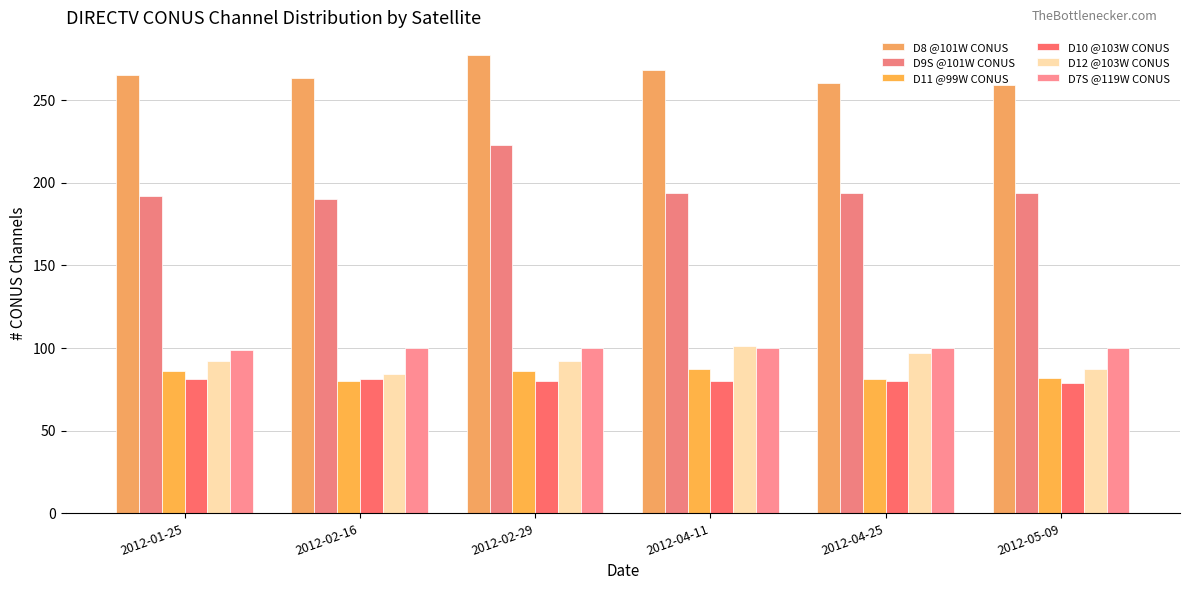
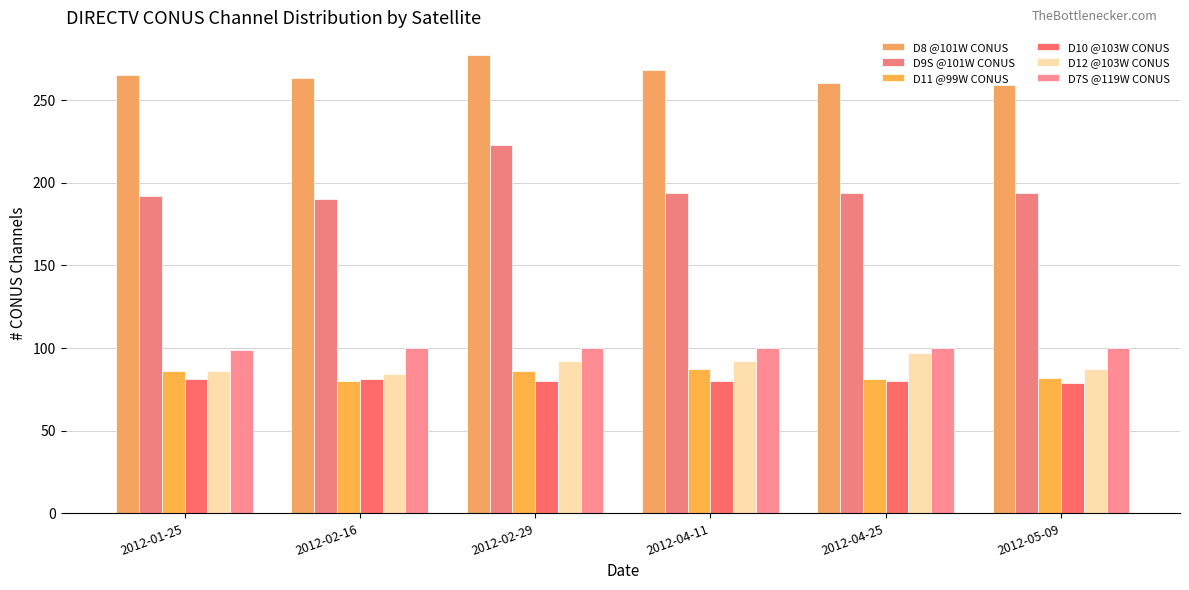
  {
    "D12 @103W CONUS": {
-     "2012-01-25": 92,
+     "2012-01-25": 86,
      "2012-02-16": 84,
      "2012-02-29": 92,
-     "2012-04-11": 101,
+     "2012-04-11": 92,
      "2012-04-25": 97,
      "2012-05-09": 87
    }
  }
